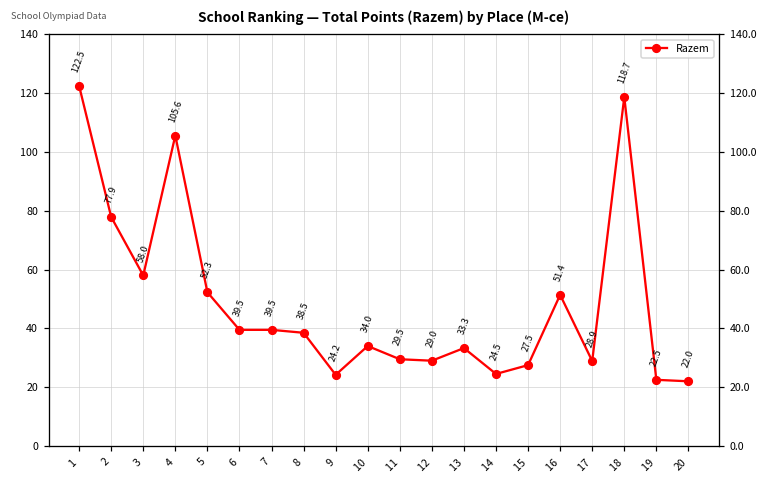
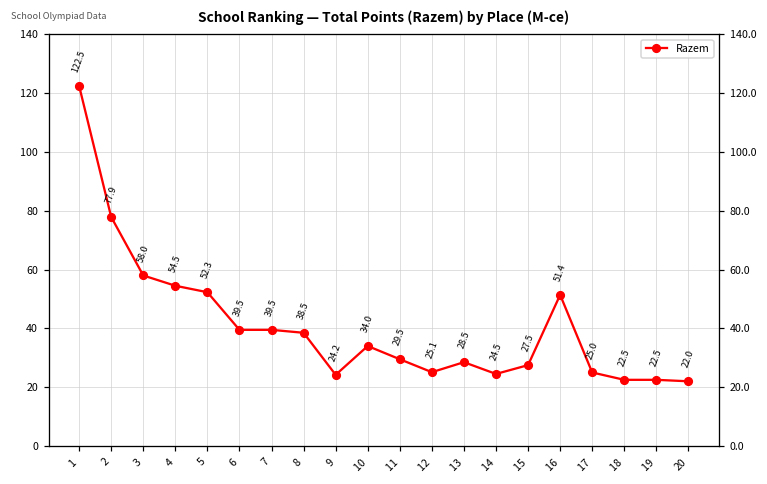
  {
    "1": 122.5,
    "2": 77.9,
    "3": 58.0,
-   "4": 105.6,
+   "4": 54.5,
    "5": 52.3,
    "6": 39.5,
    "7": 39.5,
    "8": 38.5,
    "9": 24.2,
    "10": 34.0,
    "11": 29.5,
-   "12": 29.0,
-   "13": 33.3,
+   "12": 25.1,
+   "13": 28.5,
    "14": 24.5,
    "15": 27.5,
    "16": 51.4,
-   "17": 28.9,
-   "18": 118.7,
+   "17": 25.0,
+   "18": 22.5,
    "19": 22.5,
    "20": 22.0
  }
